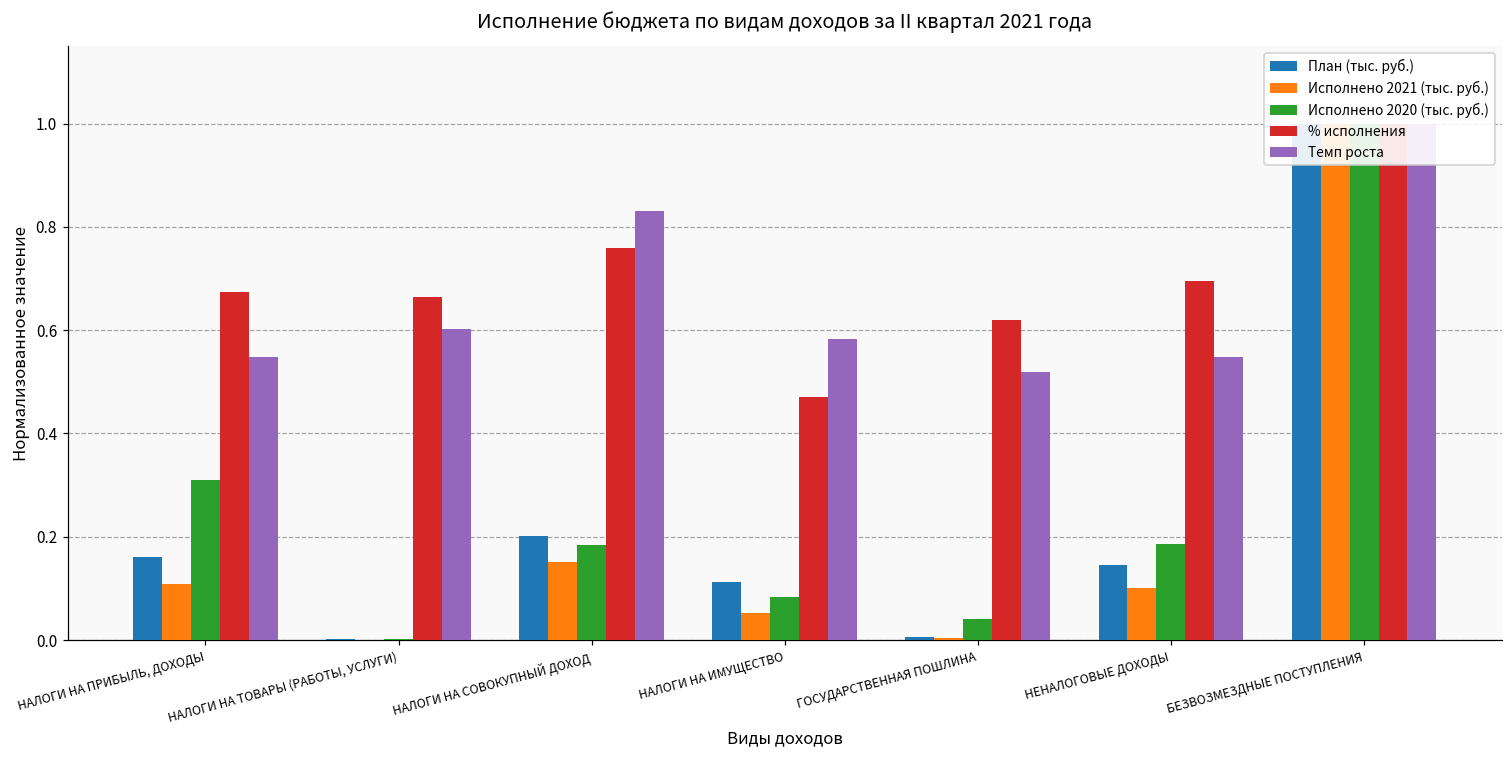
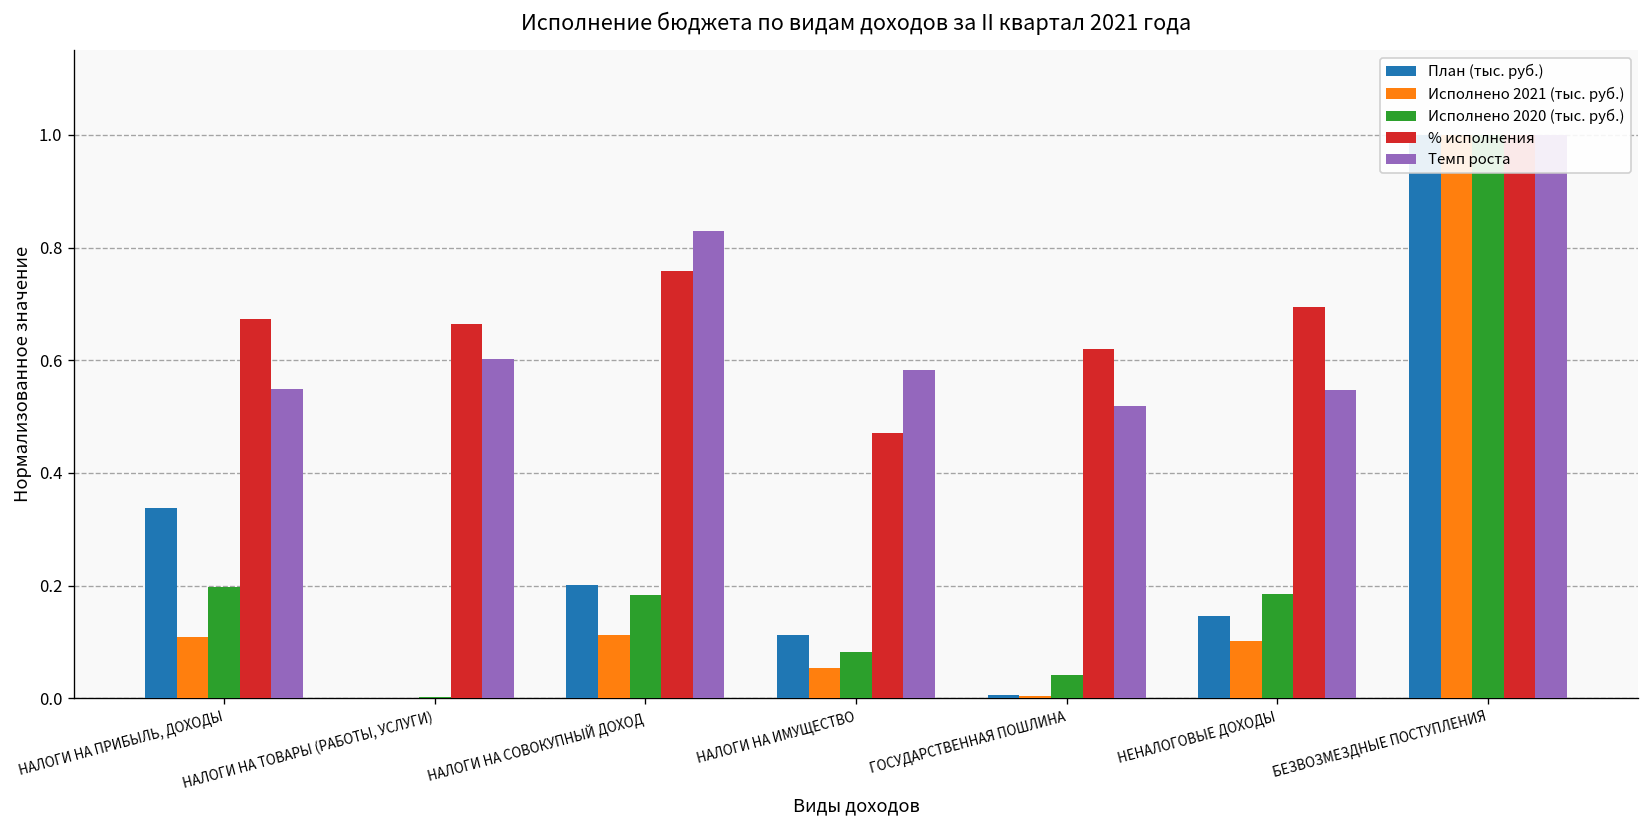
  {
    "План (тыс. руб.)": {
-     "НАЛОГИ НА ПРИБЫЛЬ, ДОХОДЫ": 0.16,
+     "НАЛОГИ НА ПРИБЫЛЬ, ДОХОДЫ": 0.34,
      "НАЛОГИ НА СОВОКУПНЫЙ ДОХОД": 0.20,
      "НАЛОГИ НА ИМУЩЕСТВО": 0.11,
      "НЕНАЛОГОВЫЕ ДОХОДЫ": 0.15
    },
    "Исполнено 2021 (тыс. руб.)": {
      "НАЛОГИ НА ПРИБЫЛЬ, ДОХОДЫ": 0.11,
-     "НАЛОГИ НА СОВОКУПНЫЙ ДОХОД": 0.15,
+     "НАЛОГИ НА СОВОКУПНЫЙ ДОХОД": 0.11,
      "НАЛОГИ НА ИМУЩЕСТВО": 0.05,
      "НЕНАЛОГОВЫЕ ДОХОДЫ": 0.10
    },
    "Исполнено 2020 (тыс. руб.)": {
-     "НАЛОГИ НА ПРИБЫЛЬ, ДОХОДЫ": 0.31,
+     "НАЛОГИ НА ПРИБЫЛЬ, ДОХОДЫ": 0.20,
      "НАЛОГИ НА СОВОКУПНЫЙ ДОХОД": 0.18,
      "НАЛОГИ НА ИМУЩЕСТВО": 0.08,
      "ГОСУДАРСТВЕННАЯ ПОШЛИНА": 0.04,
      "НЕНАЛОГОВЫЕ ДОХОДЫ": 0.19
    },
    "% исполнения": {
      "НАЛОГИ НА ПРИБЫЛЬ, ДОХОДЫ": 0.67,
      "НАЛОГИ НА ТОВАРЫ (РАБОТЫ, УСЛУГИ)": 0.66,
      "НАЛОГИ НА СОВОКУПНЫЙ ДОХОД": 0.76,
      "НАЛОГИ НА ИМУЩЕСТВО": 0.47,
      "ГОСУДАРСТВЕННАЯ ПОШЛИНА": 0.62,
      "НЕНАЛОГОВЫЕ ДОХОДЫ": 0.69
    },
    "Темп роста": {
      "НАЛОГИ НА ПРИБЫЛЬ, ДОХОДЫ": 0.55,
      "НАЛОГИ НА ТОВАРЫ (РАБОТЫ, УСЛУГИ)": 0.60,
      "НАЛОГИ НА СОВОКУПНЫЙ ДОХОД": 0.83,
      "НАЛОГИ НА ИМУЩЕСТВО": 0.58,
      "ГОСУДАРСТВЕННАЯ ПОШЛИНА": 0.52,
      "НЕНАЛОГОВЫЕ ДОХОДЫ": 0.55
    }
  }
